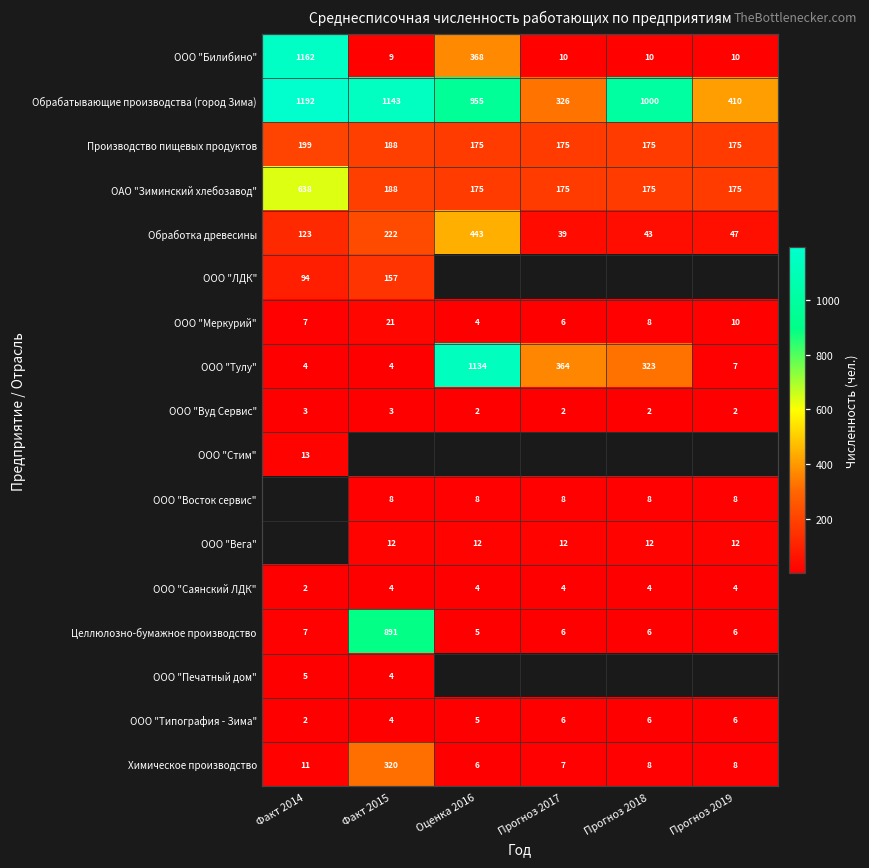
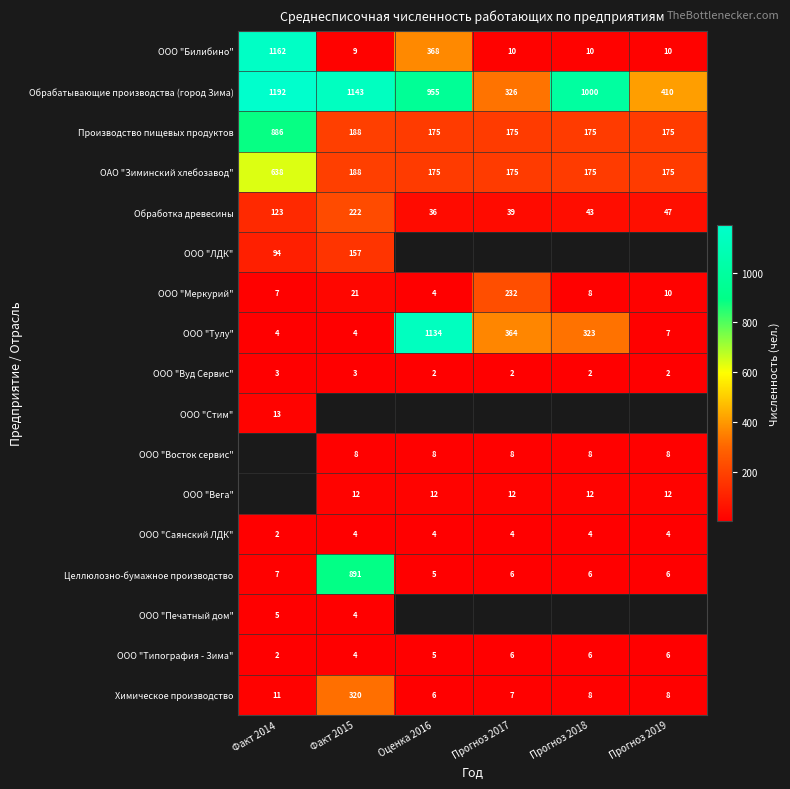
  {
    "ООО \"Билибино\"": {
      "Факт 2014": 1162,
      "Факт 2015": 9,
      "Оценка 2016": 368,
      "Прогноз 2017": 10,
      "Прогноз 2018": 10,
      "Прогноз 2019": 10
    },
    "Обрабатывающие производства (город Зима)": {
      "Факт 2014": 1192,
      "Факт 2015": 1143,
      "Оценка 2016": 955,
      "Прогноз 2017": 326,
      "Прогноз 2018": 1000,
      "Прогноз 2019": 410
    },
    "Производство пищевых продуктов": {
-     "Факт 2014": 199,
+     "Факт 2014": 886,
      "Факт 2015": 188,
      "Оценка 2016": 175,
      "Прогноз 2017": 175,
      "Прогноз 2018": 175,
      "Прогноз 2019": 175
    },
    "ОАО \"Зиминский хлебозавод\"": {
      "Факт 2014": 638,
      "Факт 2015": 188,
      "Оценка 2016": 175,
      "Прогноз 2017": 175,
      "Прогноз 2018": 175,
      "Прогноз 2019": 175
    },
    "Обработка древесины": {
      "Факт 2014": 123,
      "Факт 2015": 222,
-     "Оценка 2016": 443,
+     "Оценка 2016": 36,
      "Прогноз 2017": 39,
      "Прогноз 2018": 43,
      "Прогноз 2019": 47
    },
    "ООО \"ЛДК\"": {
      "Факт 2014": 94,
      "Факт 2015": 157
    },
    "ООО \"Меркурий\"": {
      "Факт 2014": 7,
      "Факт 2015": 21,
      "Оценка 2016": 4,
-     "Прогноз 2017": 6,
+     "Прогноз 2017": 232,
      "Прогноз 2018": 8,
      "Прогноз 2019": 10
    },
    "ООО \"Тулу\"": {
      "Факт 2014": 4,
      "Факт 2015": 4,
      "Оценка 2016": 1134,
      "Прогноз 2017": 364,
      "Прогноз 2018": 323,
      "Прогноз 2019": 7
    },
    "ООО \"Вуд Сервис\"": {
      "Факт 2014": 3,
      "Факт 2015": 3,
      "Оценка 2016": 2,
      "Прогноз 2017": 2,
      "Прогноз 2018": 2,
      "Прогноз 2019": 2
    },
    "ООО \"Стим\"": {
      "Факт 2014": 13
    },
    "ООО \"Восток сервис\"": {
      "Факт 2015": 8,
      "Оценка 2016": 8,
      "Прогноз 2017": 8,
      "Прогноз 2018": 8,
      "Прогноз 2019": 8
    },
    "ООО \"Вега\"": {
      "Факт 2015": 12,
      "Оценка 2016": 12,
      "Прогноз 2017": 12,
      "Прогноз 2018": 12,
      "Прогноз 2019": 12
    },
    "ООО \"Саянский ЛДК\"": {
      "Факт 2014": 2,
      "Факт 2015": 4,
      "Оценка 2016": 4,
      "Прогноз 2017": 4,
      "Прогноз 2018": 4,
      "Прогноз 2019": 4
    },
    "Целлюлозно-бумажное производство": {
      "Факт 2014": 7,
      "Факт 2015": 891,
      "Оценка 2016": 5,
      "Прогноз 2017": 6,
      "Прогноз 2018": 6,
      "Прогноз 2019": 6
    },
    "ООО \"Печатный дом\"": {
      "Факт 2014": 5,
      "Факт 2015": 4
    },
    "ООО \"Типография - Зима\"": {
      "Факт 2014": 2,
      "Факт 2015": 4,
      "Оценка 2016": 5,
      "Прогноз 2017": 6,
      "Прогноз 2018": 6,
      "Прогноз 2019": 6
    },
    "Химическое производство": {
      "Факт 2014": 11,
      "Факт 2015": 320,
      "Оценка 2016": 6,
      "Прогноз 2017": 7,
      "Прогноз 2018": 8,
      "Прогноз 2019": 8
    }
  }
